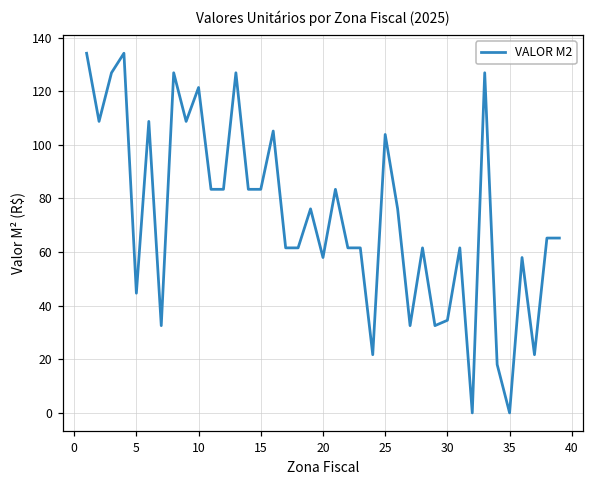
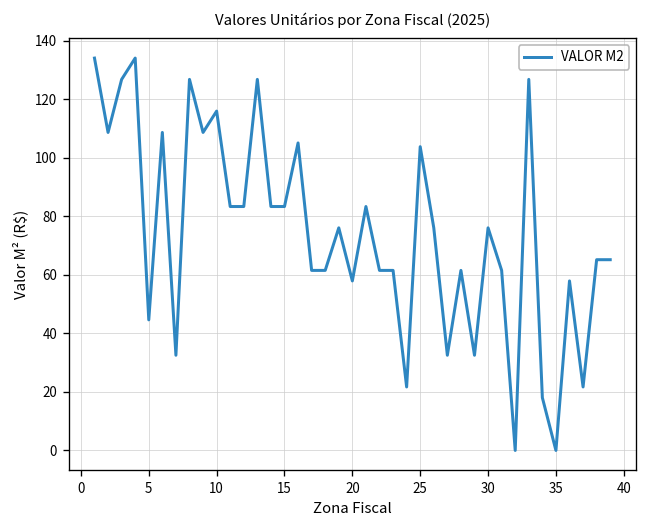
  {
    "5": 45,
-   "10": 121,
+   "10": 116,
    "15": 83,
    "20": 58,
    "25": 104,
-   "30": 35,
+   "30": 76,
    "35": 0
  }
